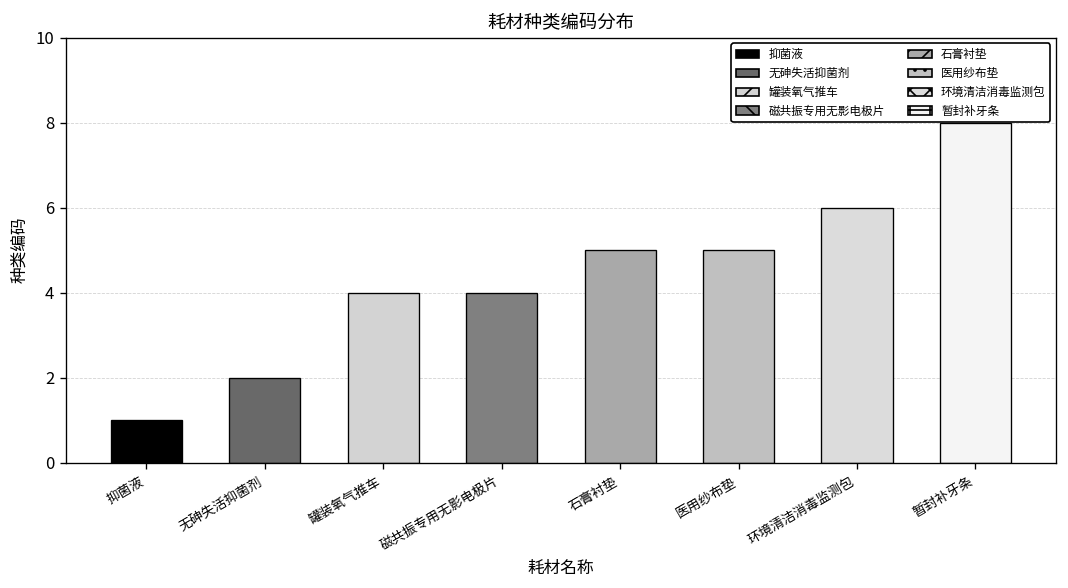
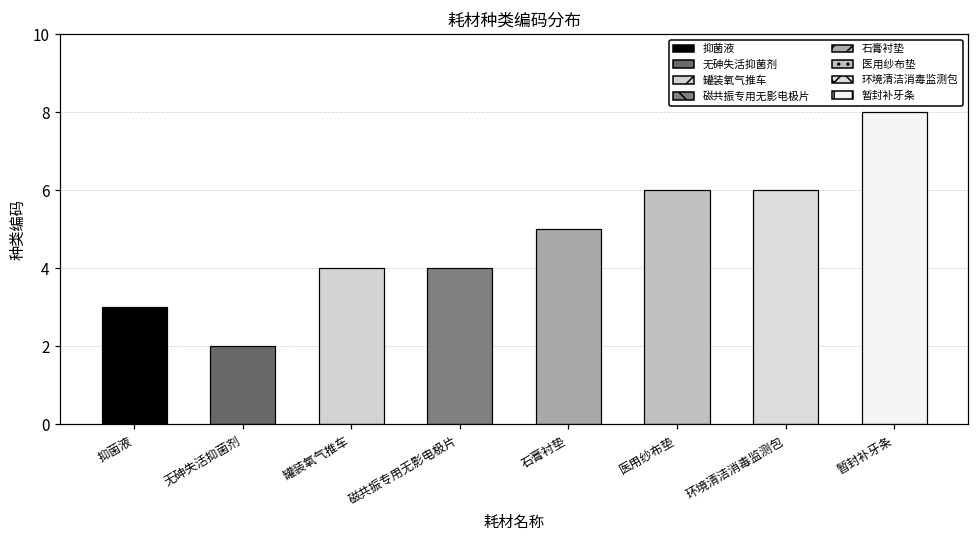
  {
-   "抑菌液": 1,
+   "抑菌液": 3,
    "无砷失活抑菌剂": 2,
    "罐装氧气推车": 4,
    "磁共振专用无影电极片": 4,
    "石膏衬垫": 5,
-   "医用纱布垫": 5,
+   "医用纱布垫": 6,
    "环境清洁消毒监测包": 6,
    "暂封补牙条": 8
  }
